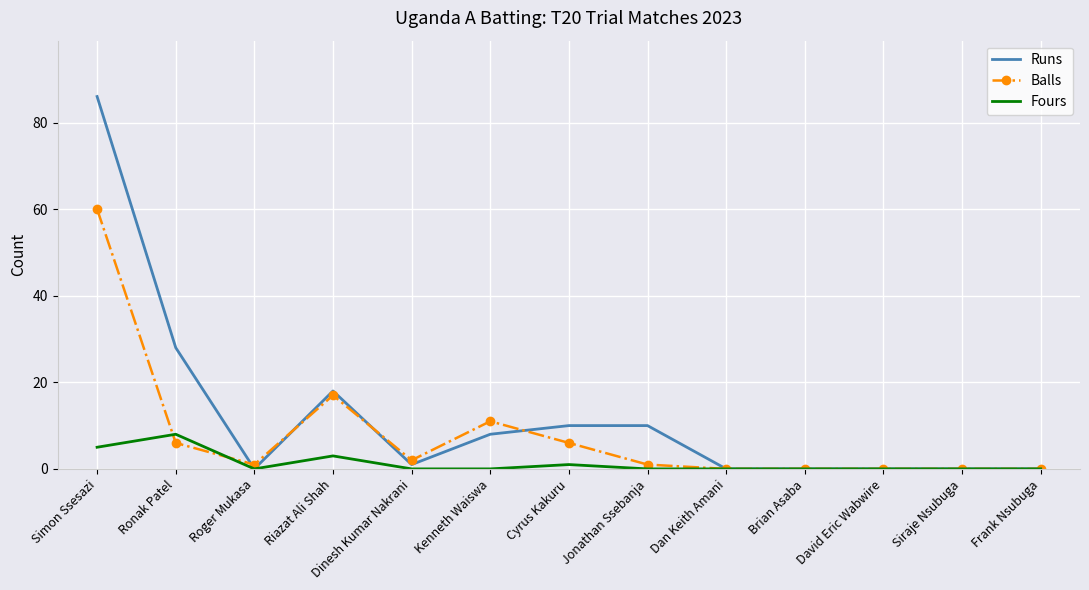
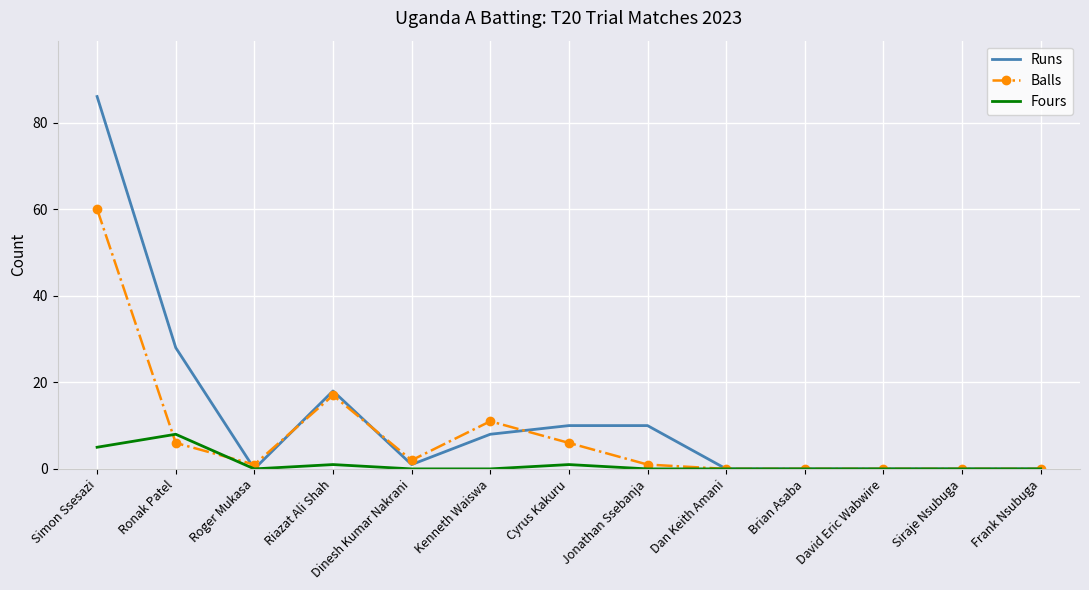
  {
    "Runs": {
      "Simon Ssesazi": 86,
      "Ronak Patel": 28,
      "Riazat Ali Shah": 18,
      "Dinesh Kumar Nakrani": 1,
      "Kenneth Waiswa": 8,
      "Cyrus Kakuru": 10,
      "Jonathan Ssebanja": 10
    },
    "Balls": {
      "Simon Ssesazi": 60,
      "Ronak Patel": 6,
      "Roger Mukasa": 1,
      "Riazat Ali Shah": 17,
      "Dinesh Kumar Nakrani": 2,
      "Kenneth Waiswa": 11,
      "Cyrus Kakuru": 6,
      "Jonathan Ssebanja": 1
    },
    "Fours": {
      "Simon Ssesazi": 5,
      "Ronak Patel": 8,
-     "Riazat Ali Shah": 3,
+     "Riazat Ali Shah": 1,
      "Dinesh Kumar Nakrani": 0,
      "Kenneth Waiswa": 0,
      "Cyrus Kakuru": 1,
      "Jonathan Ssebanja": 0
    }
  }
